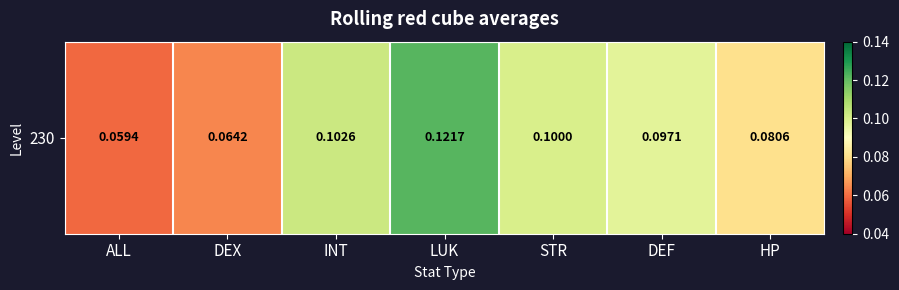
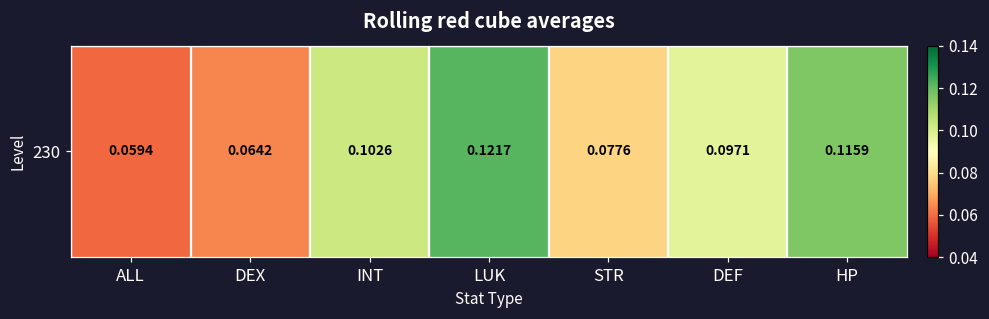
  {
    "230": {
      "ALL": 0.0594,
      "DEX": 0.0642,
      "INT": 0.1026,
      "LUK": 0.1217,
-     "STR": 0.1000,
+     "STR": 0.0776,
      "DEF": 0.0971,
-     "HP": 0.0806
+     "HP": 0.1159
    }
  }
